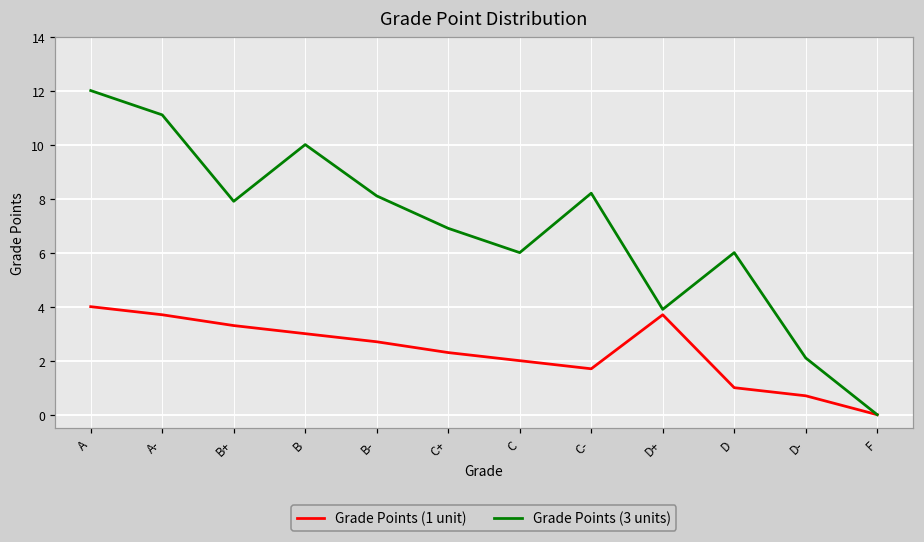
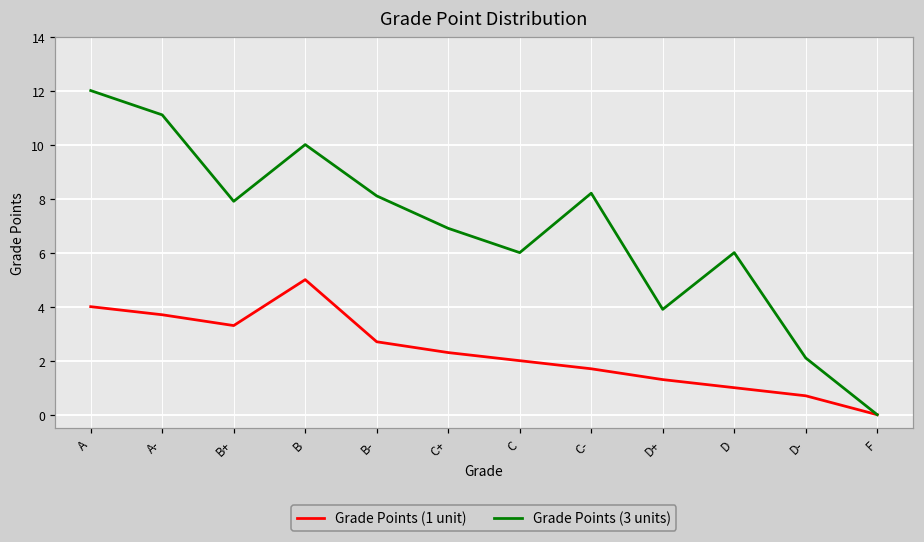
  {
    "Grade Points (1 unit)": {
      "A": 4.0,
      "A-": 3.7,
      "B+": 3.3,
-     "B": 3,
+     "B": 5,
      "B-": 2.7,
      "C+": 2.3,
      "C": 2.0,
      "C-": 1.7,
-     "D+": 3.7,
+     "D+": 1.3,
      "D": 1.0,
      "D-": 0.7
    },
    "Grade Points (3 units)": {
      "A": 12.0,
      "A-": 11.1,
      "B+": 7.9,
      "B": 10.0,
      "B-": 8.1,
      "C+": 6.9,
      "C": 6.0,
      "C-": 8.2,
      "D+": 3.9,
      "D": 6.0,
      "D-": 2.1
    }
  }
